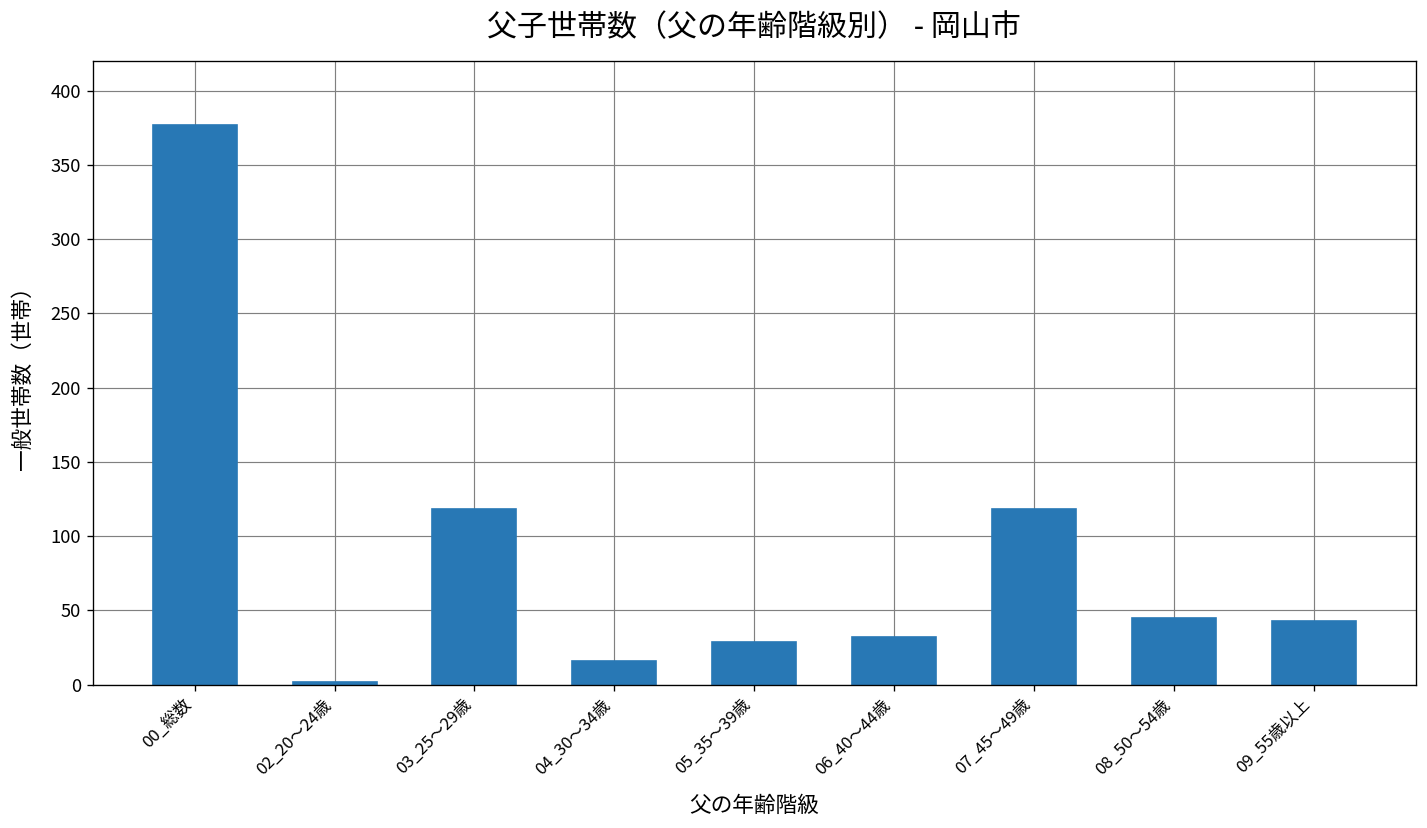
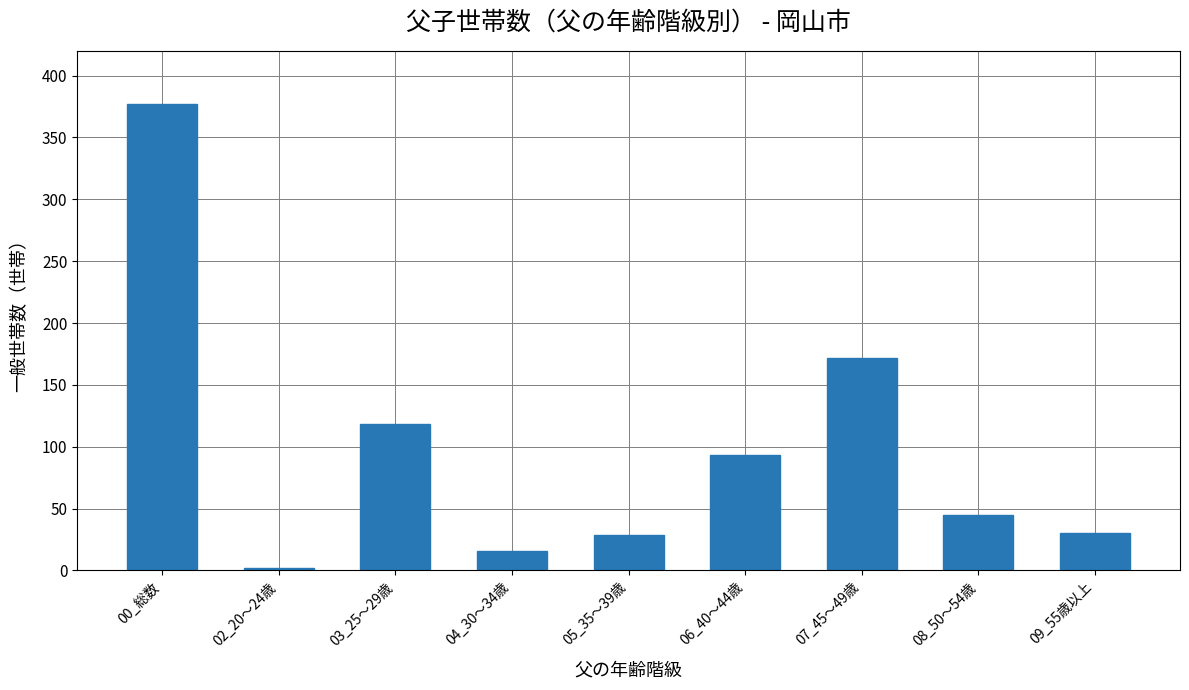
  {
    "00_総数": 377,
    "03_25～29歳": 118,
    "04_30～34歳": 16,
    "05_35～39歳": 29,
-   "06_40～44歳": 32,
-   "07_45～49歳": 118,
+   "06_40～44歳": 93,
+   "07_45～49歳": 172,
    "08_50～54歳": 45,
-   "09_55歳以上": 43
+   "09_55歳以上": 30
  }
